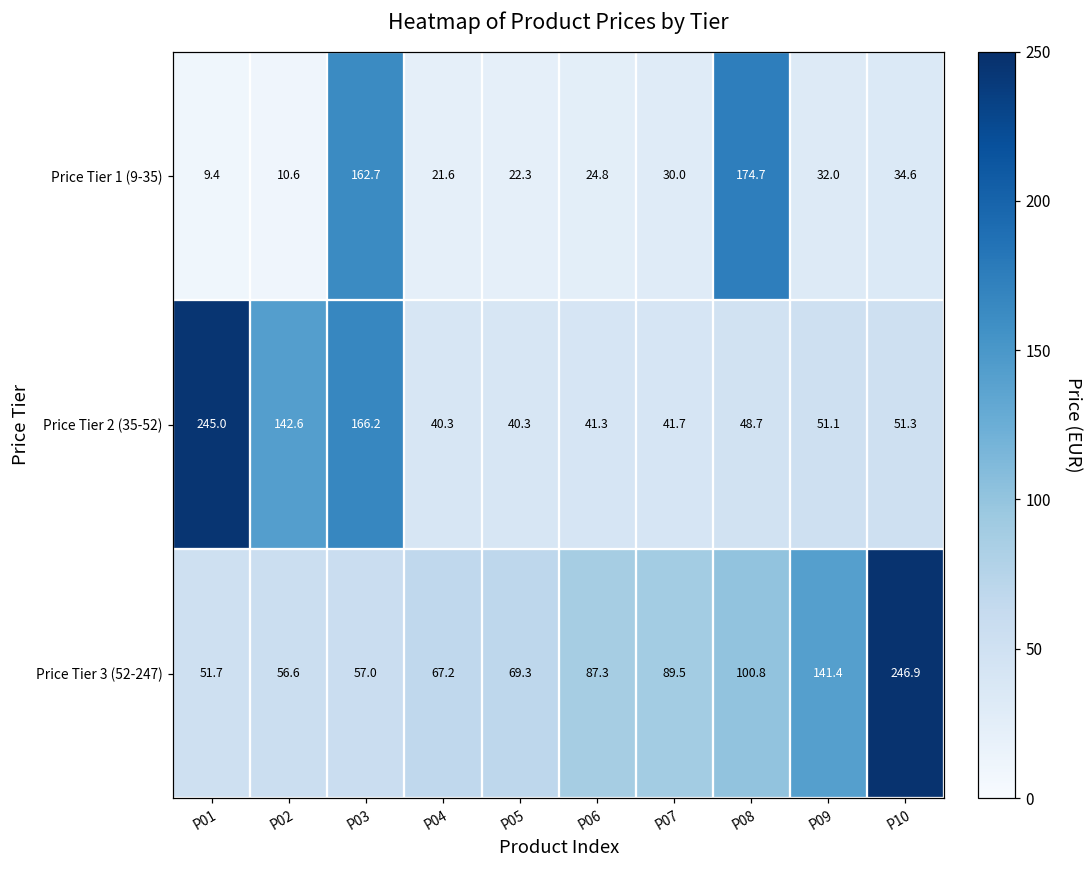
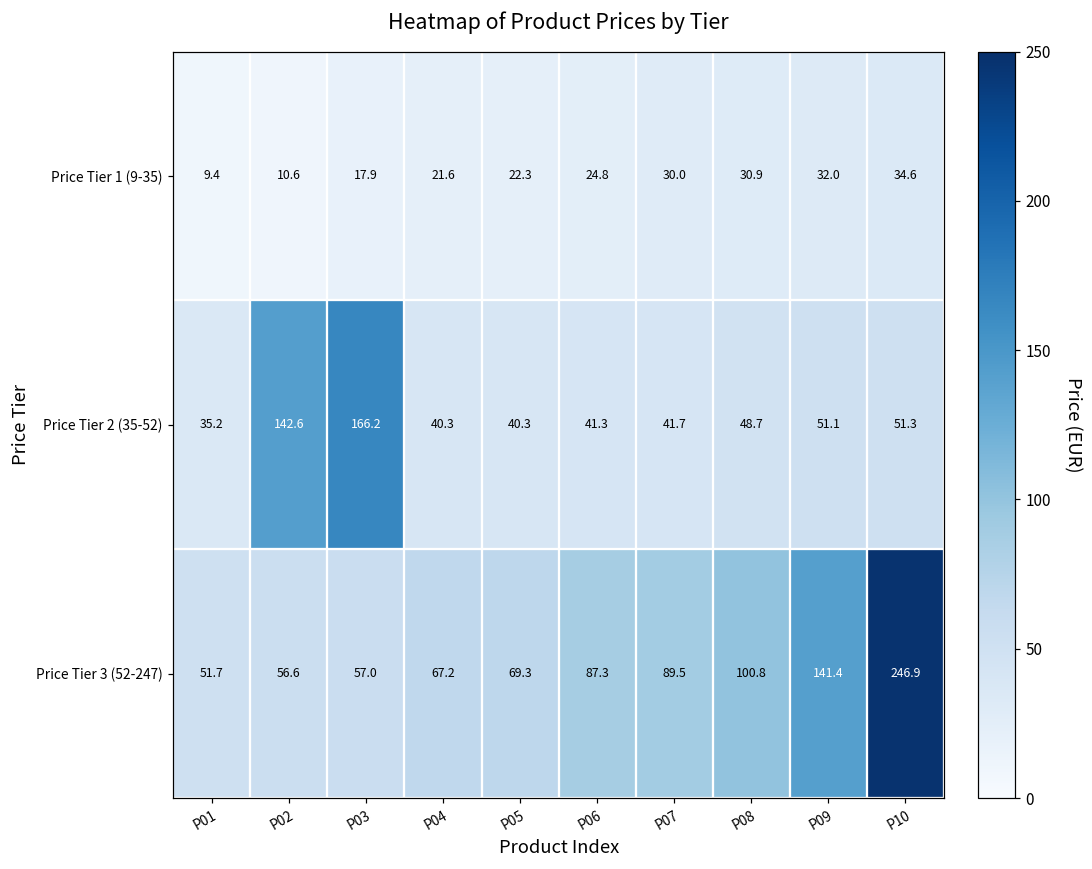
  {
    "Price Tier 1 (9-35)": {
      "P01": 9.4,
      "P02": 10.6,
-     "P03": 162.7,
+     "P03": 17.9,
      "P04": 21.6,
      "P05": 22.3,
      "P06": 24.8,
      "P07": 30.0,
-     "P08": 174.7,
+     "P08": 30.9,
      "P09": 32.0,
      "P10": 34.6
    },
    "Price Tier 2 (35-52)": {
-     "P01": 245.0,
+     "P01": 35.2,
      "P02": 142.6,
      "P03": 166.2,
      "P04": 40.3,
      "P05": 40.3,
      "P06": 41.3,
      "P07": 41.7,
      "P08": 48.7,
      "P09": 51.1,
      "P10": 51.3
    },
    "Price Tier 3 (52-247)": {
      "P01": 51.7,
      "P02": 56.6,
      "P03": 57.0,
      "P04": 67.2,
      "P05": 69.3,
      "P06": 87.3,
      "P07": 89.5,
      "P08": 100.8,
      "P09": 141.4,
      "P10": 246.9
    }
  }
